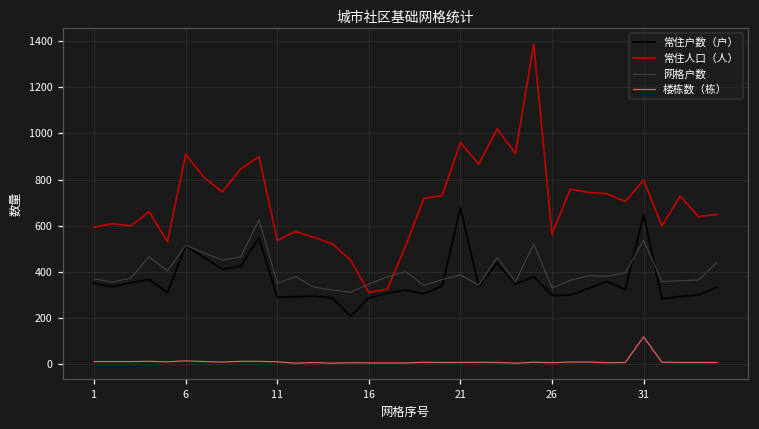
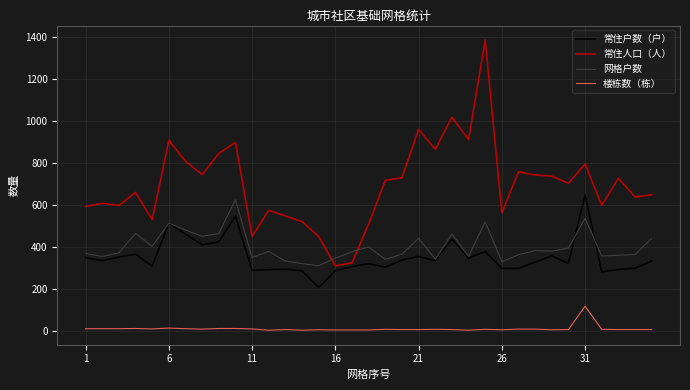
  {
    "常住户数（户）": {
      "1": 350,
      "11": 290,
      "16": 290,
-     "21": 680,
+     "21": 360,
      "26": 300,
      "31": 650
    },
    "常住人口（人）": {
      "1": 590,
      "6": 910,
-     "11": 540,
+     "11": 450,
      "16": 310,
      "21": 960,
      "26": 560,
      "31": 800
    },
    "网格户数": {
      "1": 370,
      "11": 350,
      "16": 350,
-     "21": 390,
+     "21": 440,
      "26": 330,
      "31": 540
    },
    "楼栋数（栋）": {
      "1": 10,
      "6": 20,
      "11": 10,
      "16": 10,
      "21": 10,
      "26": 10,
      "31": 120
    }
  }
